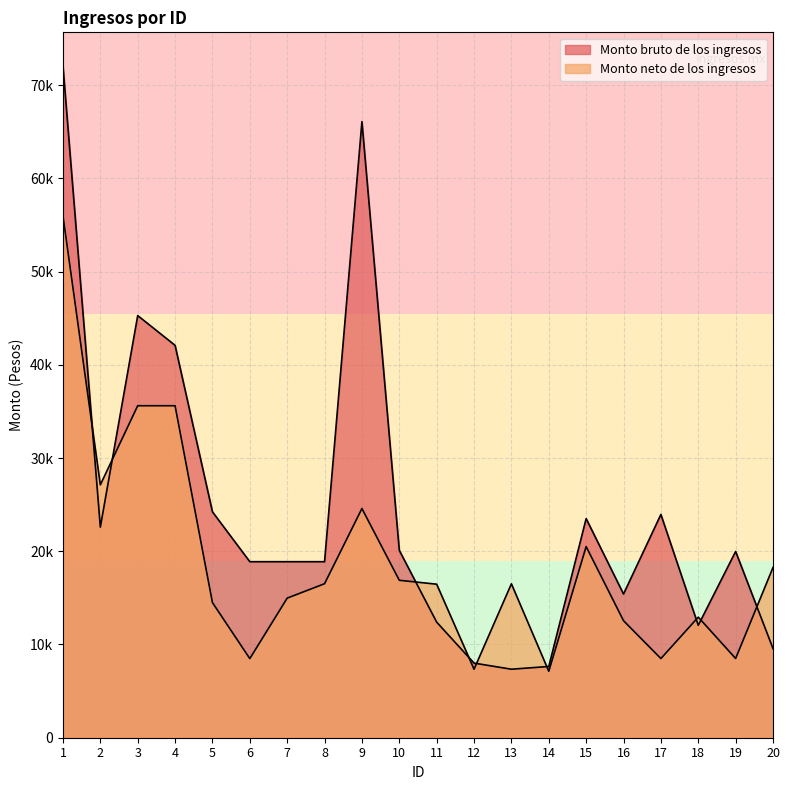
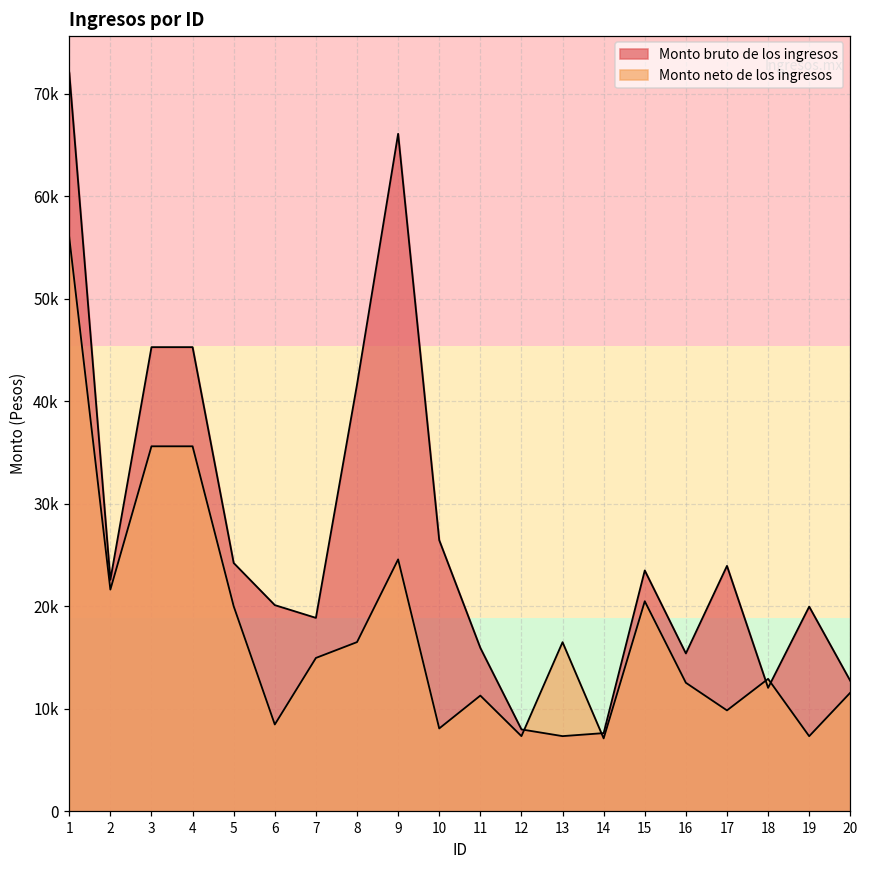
  {
    "Monto bruto de los ingresos": {
      "1": 72000,
      "2": 23000,
      "3": 45000,
-     "4": 42000,
+     "4": 45000,
      "5": 24000,
-     "6": 19000,
+     "6": 20000,
      "7": 19000,
-     "8": 19000,
+     "8": 42000,
      "9": 66000,
-     "10": 20000,
-     "11": 12000,
+     "10": 26000,
+     "11": 16000,
      "12": 8000,
      "13": 7000,
      "14": 8000,
      "15": 24000,
      "16": 15000,
      "17": 24000,
      "18": 12000,
      "19": 20000,
-     "20": 10000
+     "20": 13000
    },
    "Monto neto de los ingresos": {
      "1": 56000,
-     "2": 27000,
+     "2": 22000,
      "3": 36000,
      "4": 36000,
-     "5": 14000,
+     "5": 20000,
      "6": 8000,
      "7": 15000,
      "8": 17000,
      "9": 25000,
-     "10": 17000,
-     "11": 16000,
+     "10": 8000,
+     "11": 11000,
      "12": 7000,
      "13": 17000,
      "14": 7000,
      "15": 21000,
      "16": 13000,
-     "17": 8000,
+     "17": 10000,
      "18": 13000,
-     "19": 8000,
-     "20": 18000
+     "19": 7000,
+     "20": 12000
    }
  }
